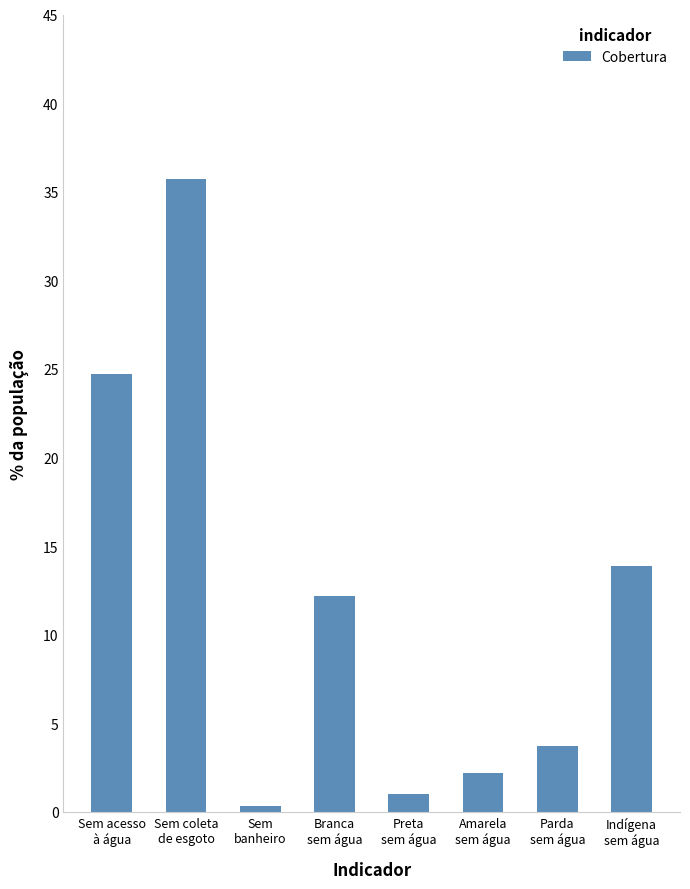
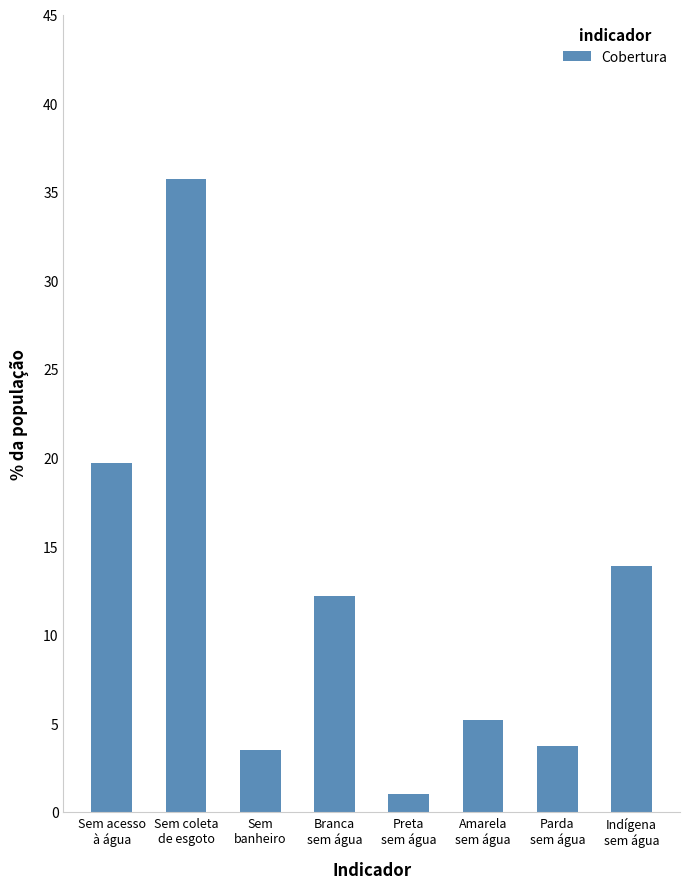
  {
-   "Sem acesso à água": 24.7,
+   "Sem acesso à água": 19.7,
    "Sem coleta de esgoto": 35.7,
-   "Sem banheiro": 0.3,
+   "Sem banheiro": 3.5,
    "Branca sem água": 12.2,
    "Preta sem água": 1.0,
-   "Amarela sem água": 2.2,
+   "Amarela sem água": 5.2,
    "Parda sem água": 3.7,
    "Indígena sem água": 13.9
  }
